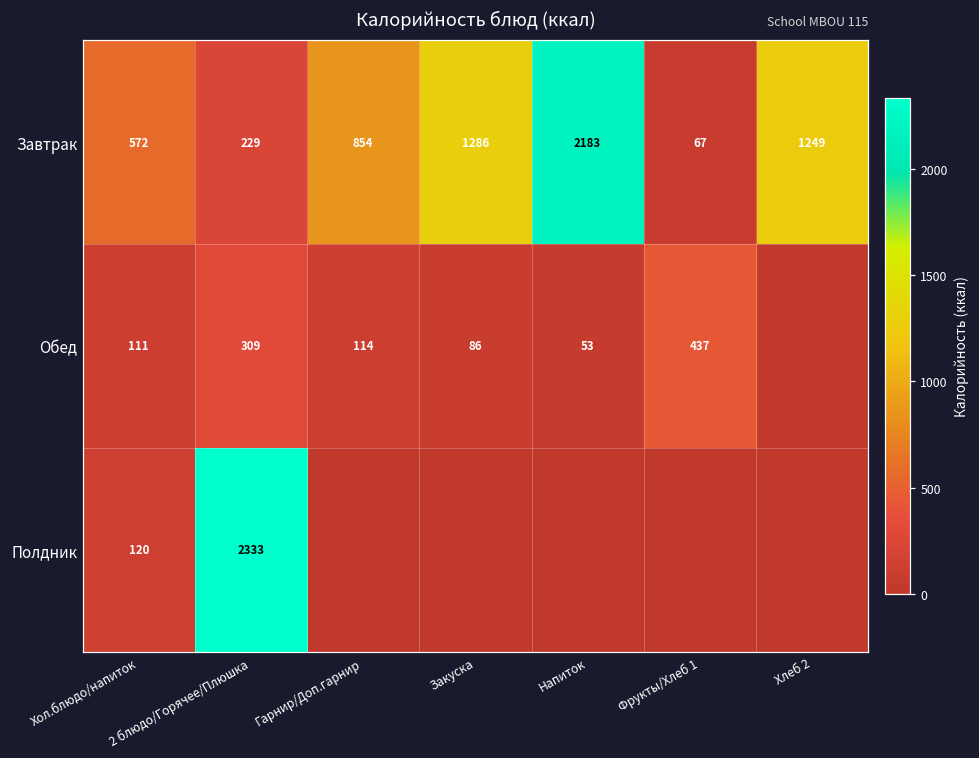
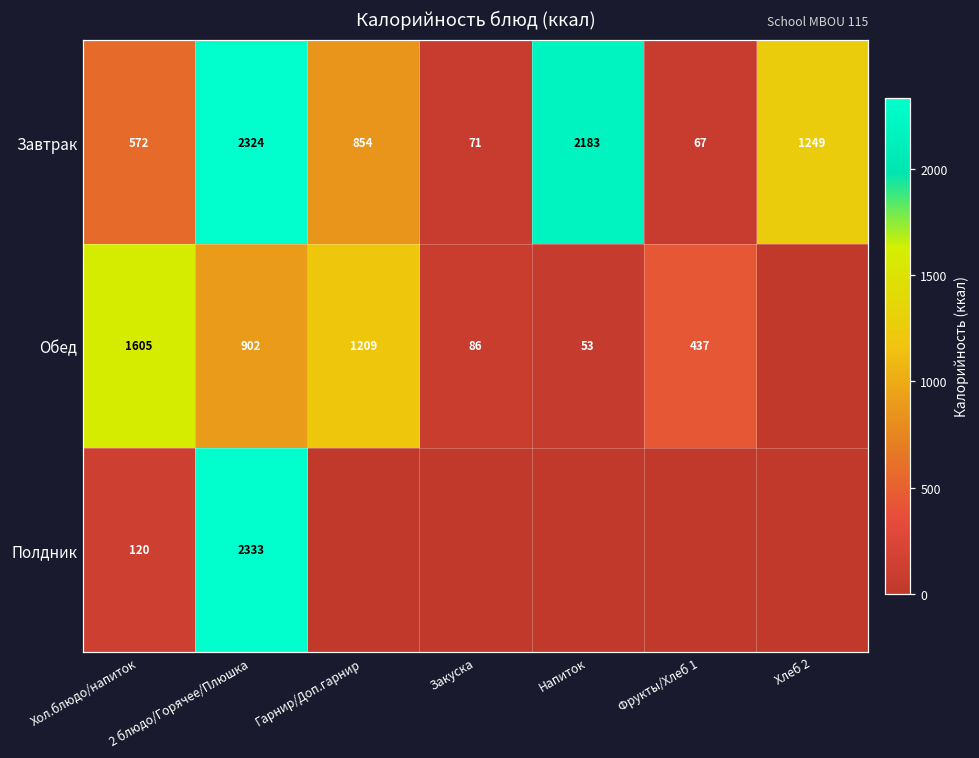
  {
    "Завтрак": {
      "Хол.блюдо/напиток": 572,
-     "2 блюдо/Горячее/Плюшка": 229,
+     "2 блюдо/Горячее/Плюшка": 2324,
      "Гарнир/Доп.гарнир": 854,
-     "Закуска": 1286,
+     "Закуска": 71,
      "Напиток": 2183,
      "Фрукты/Хлеб 1": 67,
      "Хлеб 2": 1249
    },
    "Обед": {
-     "Хол.блюдо/напиток": 111,
-     "2 блюдо/Горячее/Плюшка": 309,
-     "Гарнир/Доп.гарнир": 114,
+     "Хол.блюдо/напиток": 1605,
+     "2 блюдо/Горячее/Плюшка": 902,
+     "Гарнир/Доп.гарнир": 1209,
      "Закуска": 86,
      "Напиток": 53,
      "Фрукты/Хлеб 1": 437
    },
    "Полдник": {
      "Хол.блюдо/напиток": 120,
      "2 блюдо/Горячее/Плюшка": 2333
    }
  }
